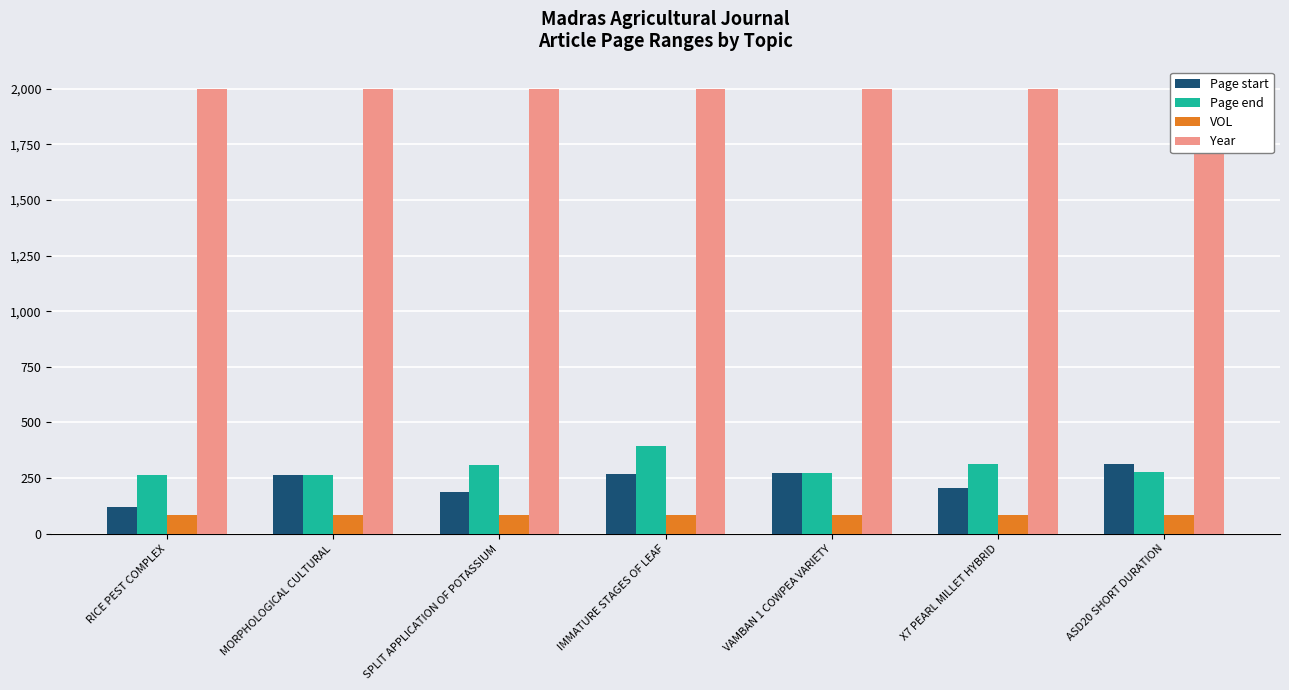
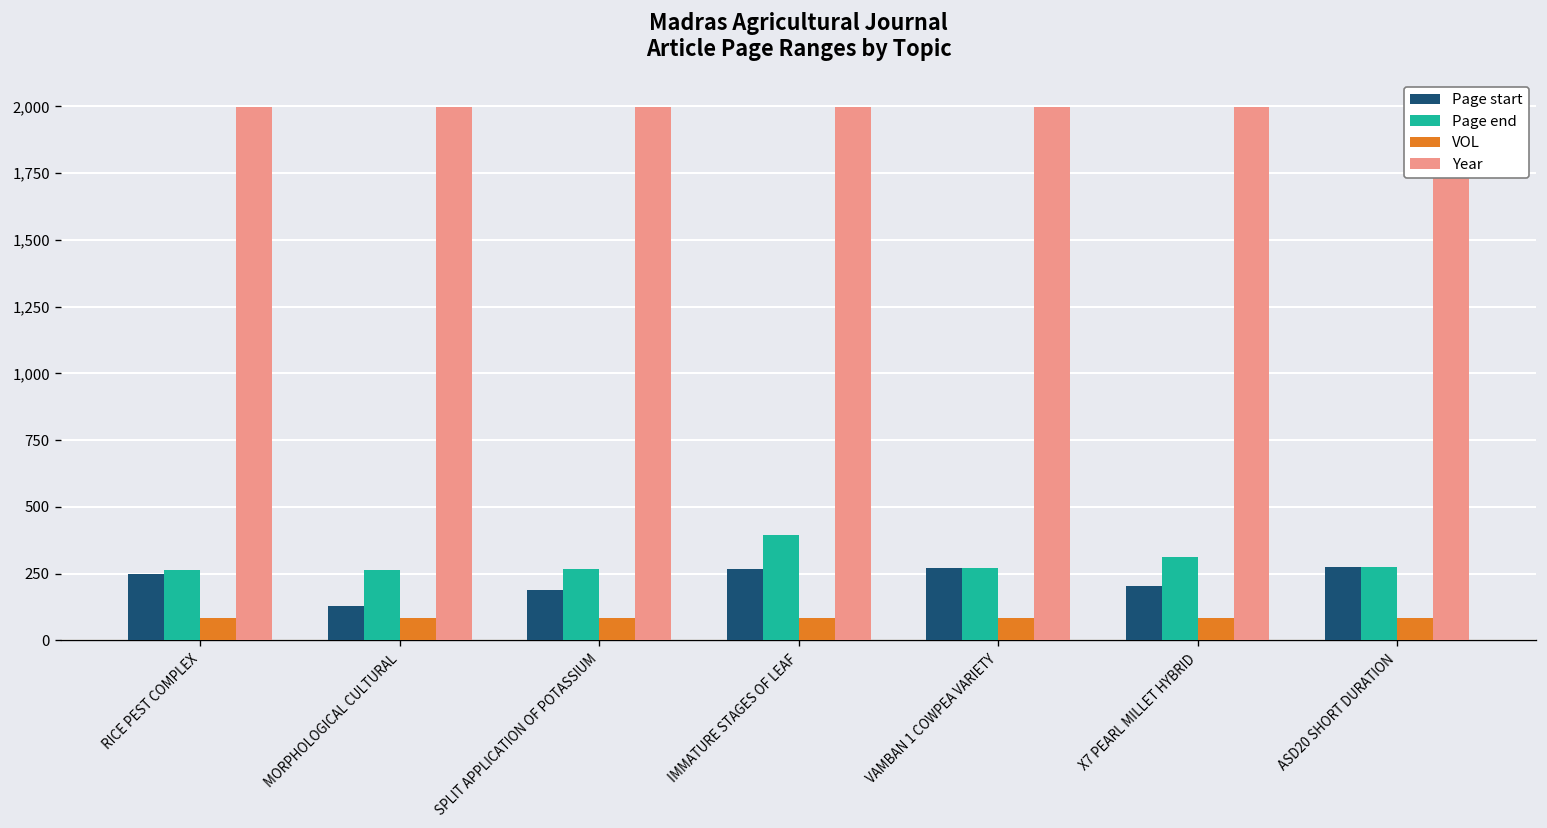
  {
    "Page start": {
-     "RICE PEST COMPLEX": "120",
-     "MORPHOLOGICAL CULTURAL": "260",
+     "RICE PEST COMPLEX": "250",
+     "MORPHOLOGICAL CULTURAL": "130",
      "SPLIT APPLICATION OF POTASSIUM": "190",
      "IMMATURE STAGES OF LEAF": "270",
      "VAMBAN 1 COWPEA VARIETY": "270",
      "X7 PEARL MILLET HYBRID": "210",
-     "ASD20 SHORT DURATION": "310"
+     "ASD20 SHORT DURATION": "270"
    },
    "Page end": {
      "RICE PEST COMPLEX": "270",
      "MORPHOLOGICAL CULTURAL": "270",
-     "SPLIT APPLICATION OF POTASSIUM": "310",
+     "SPLIT APPLICATION OF POTASSIUM": "270",
      "IMMATURE STAGES OF LEAF": "400",
      "VAMBAN 1 COWPEA VARIETY": "270",
      "X7 PEARL MILLET HYBRID": "310",
      "ASD20 SHORT DURATION": "280"
    },
    "VOL": {
      "RICE PEST COMPLEX": "80",
      "MORPHOLOGICAL CULTURAL": "80",
      "SPLIT APPLICATION OF POTASSIUM": "80",
      "IMMATURE STAGES OF LEAF": "80",
      "VAMBAN 1 COWPEA VARIETY": "80",
      "X7 PEARL MILLET HYBRID": "80",
      "ASD20 SHORT DURATION": "80"
    },
    "Year": {
      "RICE PEST COMPLEX": "2,000",
      "MORPHOLOGICAL CULTURAL": "2,000",
      "SPLIT APPLICATION OF POTASSIUM": "2,000",
      "IMMATURE STAGES OF LEAF": "2,000",
      "VAMBAN 1 COWPEA VARIETY": "2,000",
      "X7 PEARL MILLET HYBRID": "2,000"
    }
  }
